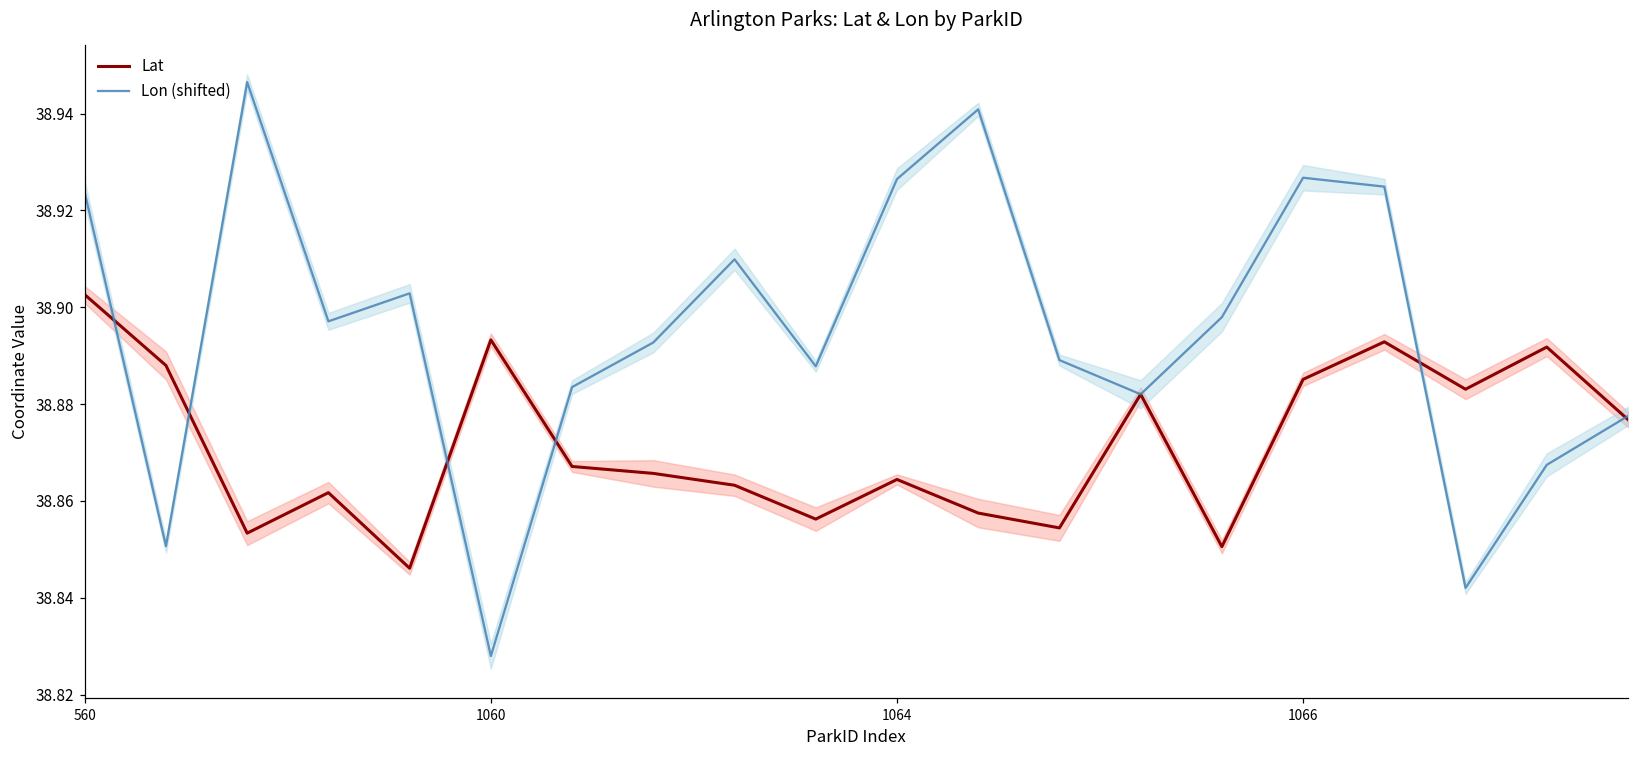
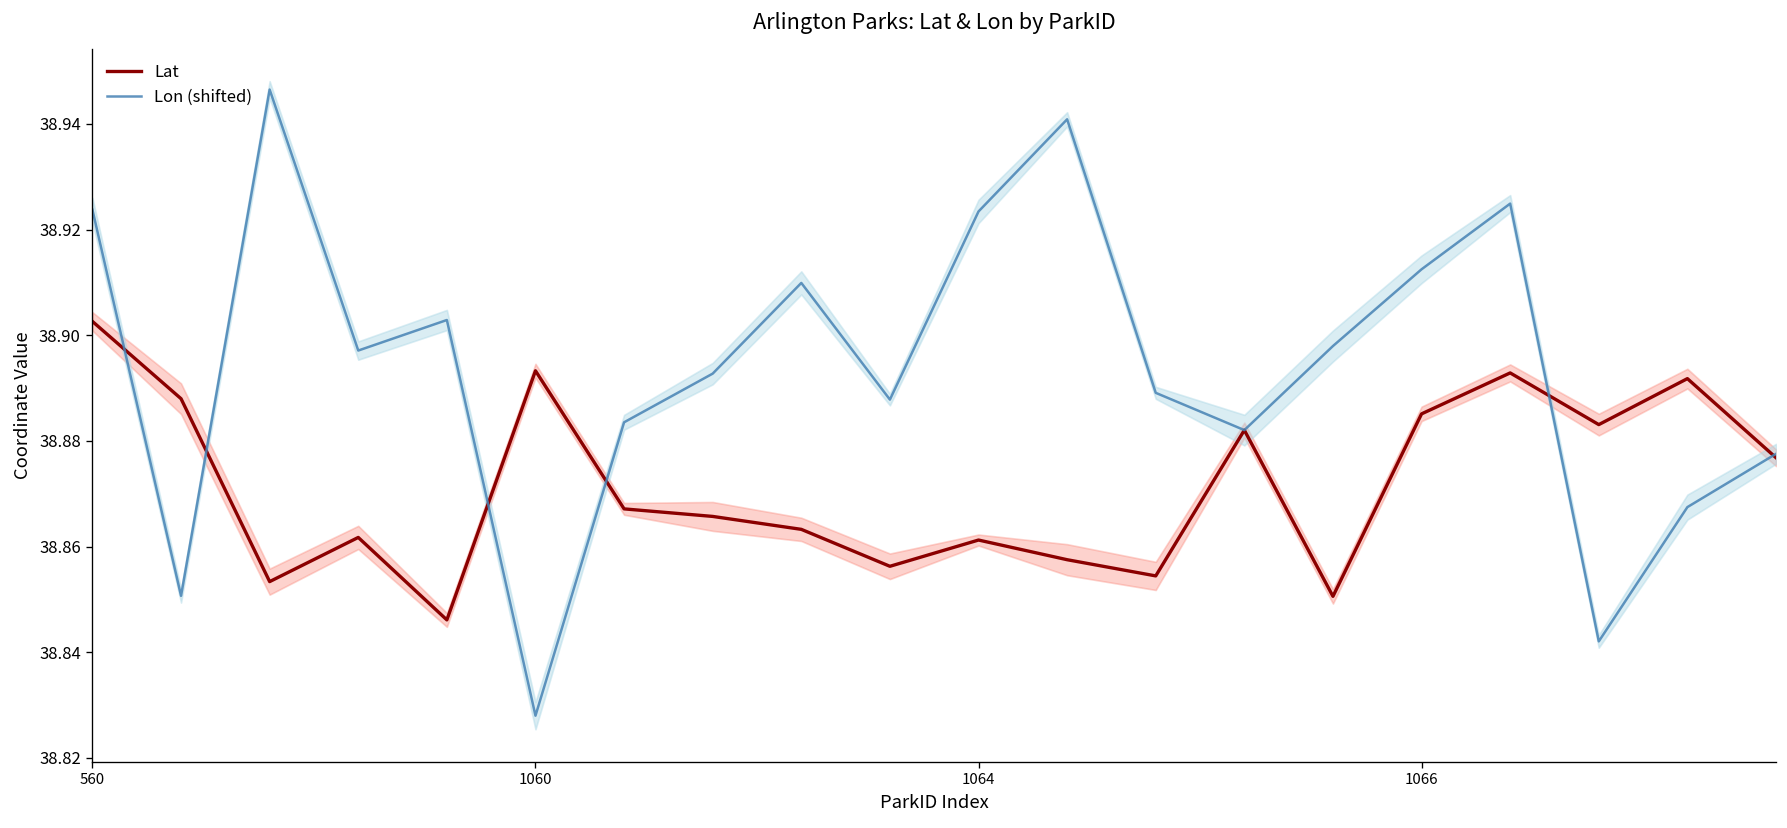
  {
    "Lat": {
      "560": 38.903,
      "1060": 38.893,
-     "1064": 38.864,
+     "1064": 38.861,
      "1066": 38.885
    },
    "Lon (shifted)": {
      "560": 38.924,
      "1060": 38.828,
-     "1064": 38.926,
-     "1066": 38.927
+     "1064": 38.923,
+     "1066": 38.912
    }
  }
